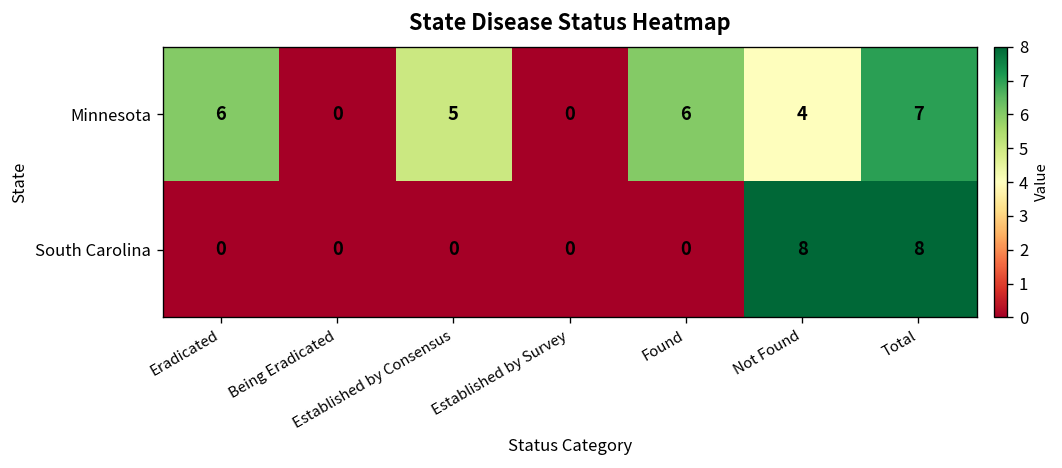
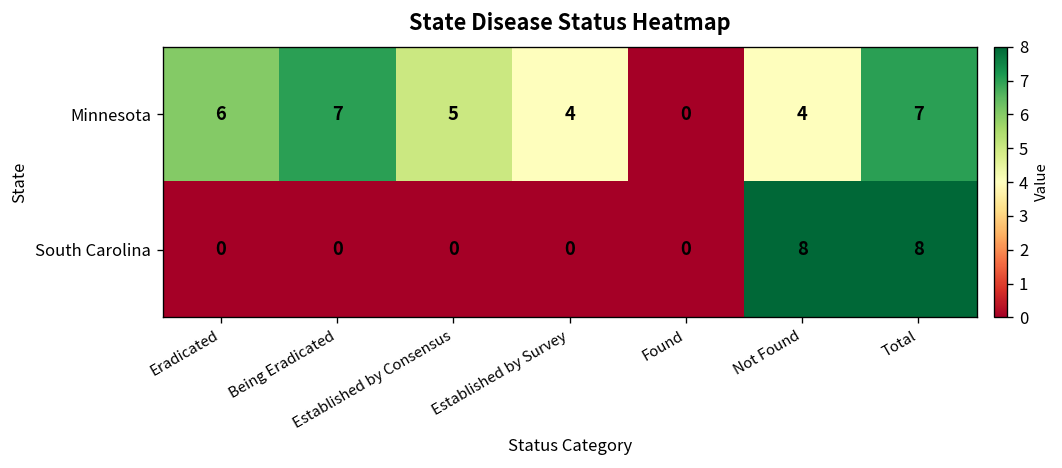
  {
    "Minnesota": {
      "Eradicated": 6,
-     "Being Eradicated": 0,
+     "Being Eradicated": 7,
      "Established by Consensus": 5,
-     "Established by Survey": 0,
-     "Found": 6,
+     "Established by Survey": 4,
+     "Found": 0,
      "Not Found": 4,
      "Total": 7
    },
    "South Carolina": {
      "Eradicated": 0,
      "Being Eradicated": 0,
      "Established by Consensus": 0,
      "Established by Survey": 0,
      "Found": 0,
      "Not Found": 8,
      "Total": 8
    }
  }
